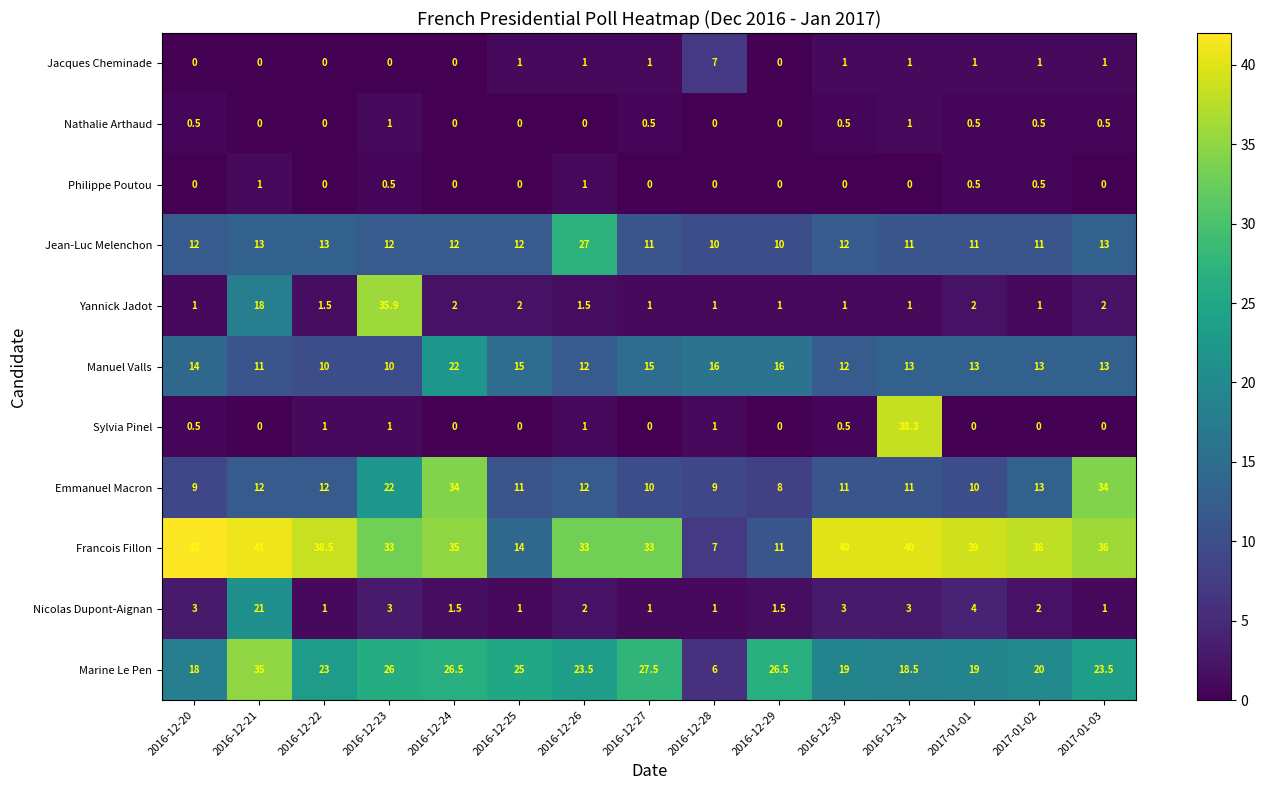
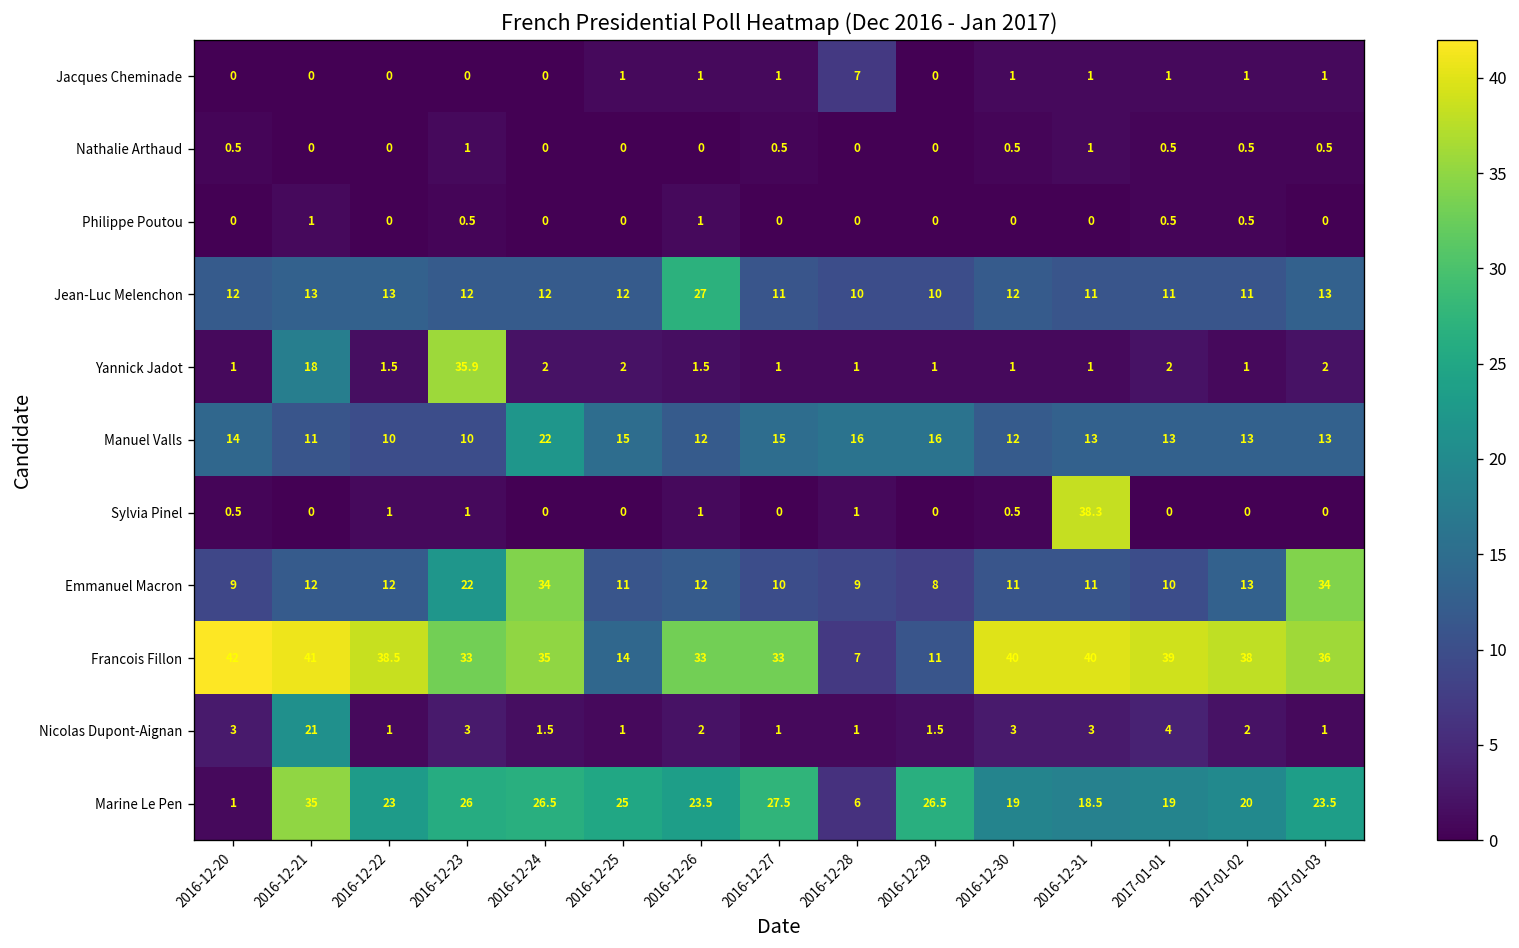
  {
    "Jacques Cheminade": {
      "2016-12-20": 0,
      "2016-12-21": 0,
      "2016-12-22": 0,
      "2016-12-23": 0,
      "2016-12-24": 0,
      "2016-12-25": 1,
      "2016-12-26": 1,
      "2016-12-27": 1,
      "2016-12-28": 7,
      "2016-12-29": 0,
      "2016-12-30": 1,
      "2016-12-31": 1,
      "2017-01-01": 1,
      "2017-01-02": 1,
      "2017-01-03": 1
    },
    "Nathalie Arthaud": {
      "2016-12-20": 0.5,
      "2016-12-21": 0,
      "2016-12-22": 0,
      "2016-12-23": 1,
      "2016-12-24": 0,
      "2016-12-25": 0,
      "2016-12-26": 0,
      "2016-12-27": 0.5,
      "2016-12-28": 0,
      "2016-12-29": 0,
      "2016-12-30": 0.5,
      "2016-12-31": 1,
      "2017-01-01": 0.5,
      "2017-01-02": 0.5,
      "2017-01-03": 0.5
    },
    "Philippe Poutou": {
      "2016-12-20": 0,
      "2016-12-21": 1,
      "2016-12-22": 0,
      "2016-12-23": 0.5,
      "2016-12-24": 0,
      "2016-12-25": 0,
      "2016-12-26": 1,
      "2016-12-27": 0,
      "2016-12-28": 0,
      "2016-12-29": 0,
      "2016-12-30": 0,
      "2016-12-31": 0,
      "2017-01-01": 0.5,
      "2017-01-02": 0.5,
      "2017-01-03": 0
    },
    "Jean-Luc Melenchon": {
      "2016-12-20": 12,
      "2016-12-21": 13,
      "2016-12-22": 13,
      "2016-12-23": 12,
      "2016-12-24": 12,
      "2016-12-25": 12,
      "2016-12-26": 27,
      "2016-12-27": 11,
      "2016-12-28": 10,
      "2016-12-29": 10,
      "2016-12-30": 12,
      "2016-12-31": 11,
      "2017-01-01": 11,
      "2017-01-02": 11,
      "2017-01-03": 13
    },
    "Yannick Jadot": {
      "2016-12-20": 1,
      "2016-12-21": 18,
      "2016-12-22": 1.5,
      "2016-12-23": 35.9,
      "2016-12-24": 2,
      "2016-12-25": 2,
      "2016-12-26": 1.5,
      "2016-12-27": 1,
      "2016-12-28": 1,
      "2016-12-29": 1,
      "2016-12-30": 1,
      "2016-12-31": 1,
      "2017-01-01": 2,
      "2017-01-02": 1,
      "2017-01-03": 2
    },
    "Manuel Valls": {
      "2016-12-20": 14,
      "2016-12-21": 11,
      "2016-12-22": 10,
      "2016-12-23": 10,
      "2016-12-24": 22,
      "2016-12-25": 15,
      "2016-12-26": 12,
      "2016-12-27": 15,
      "2016-12-28": 16,
      "2016-12-29": 16,
      "2016-12-30": 12,
      "2016-12-31": 13,
      "2017-01-01": 13,
      "2017-01-02": 13,
      "2017-01-03": 13
    },
    "Sylvia Pinel": {
      "2016-12-20": 0.5,
      "2016-12-21": 0,
      "2016-12-22": 1,
      "2016-12-23": 1,
      "2016-12-24": 0,
      "2016-12-25": 0,
      "2016-12-26": 1,
      "2016-12-27": 0,
      "2016-12-28": 1,
      "2016-12-29": 0,
      "2016-12-30": 0.5,
      "2016-12-31": 38.3,
      "2017-01-01": 0,
      "2017-01-02": 0,
      "2017-01-03": 0
    },
    "Emmanuel Macron": {
      "2016-12-20": 9,
      "2016-12-21": 12,
      "2016-12-22": 12,
      "2016-12-23": 22,
      "2016-12-24": 34,
      "2016-12-25": 11,
      "2016-12-26": 12,
      "2016-12-27": 10,
      "2016-12-28": 9,
      "2016-12-29": 8,
      "2016-12-30": 11,
      "2016-12-31": 11,
      "2017-01-01": 10,
      "2017-01-02": 13,
      "2017-01-03": 34
    },
    "Francois Fillon": {
      "2016-12-22": 38.5,
      "2016-12-23": 33,
      "2016-12-24": 35,
      "2016-12-25": 14,
      "2016-12-26": 33,
      "2016-12-27": 33,
      "2016-12-28": 7,
      "2016-12-29": 11,
      "2017-01-01": 39,
      "2017-01-02": 38,
      "2017-01-03": 36
    },
    "Nicolas Dupont-Aignan": {
      "2016-12-20": 3,
      "2016-12-21": 21,
      "2016-12-22": 1,
      "2016-12-23": 3,
      "2016-12-24": 1.5,
      "2016-12-25": 1,
      "2016-12-26": 2,
      "2016-12-27": 1,
      "2016-12-28": 1,
      "2016-12-29": 1.5,
      "2016-12-30": 3,
      "2016-12-31": 3,
      "2017-01-01": 4,
      "2017-01-02": 2,
      "2017-01-03": 1
    },
    "Marine Le Pen": {
-     "2016-12-20": 18,
+     "2016-12-20": 1,
      "2016-12-21": 35,
      "2016-12-22": 23,
      "2016-12-23": 26,
      "2016-12-24": 26.5,
      "2016-12-25": 25,
      "2016-12-26": 23.5,
      "2016-12-27": 27.5,
      "2016-12-28": 6,
      "2016-12-29": 26.5,
      "2016-12-30": 19,
      "2016-12-31": 18.5,
      "2017-01-01": 19,
      "2017-01-02": 20,
      "2017-01-03": 23.5
    }
  }
